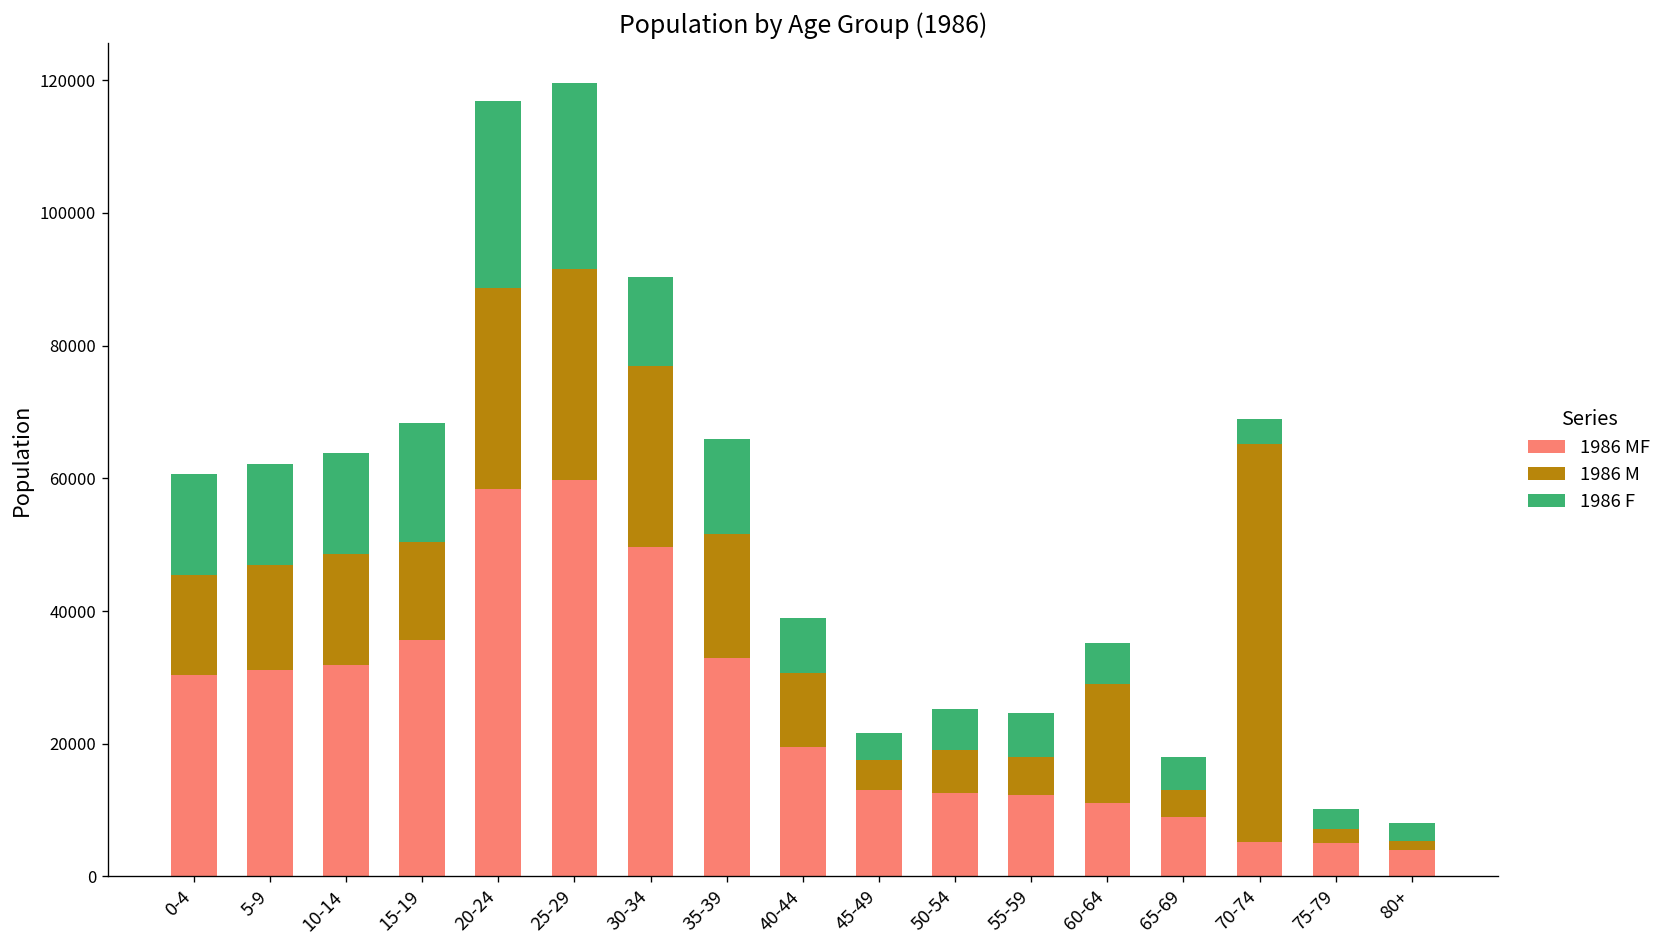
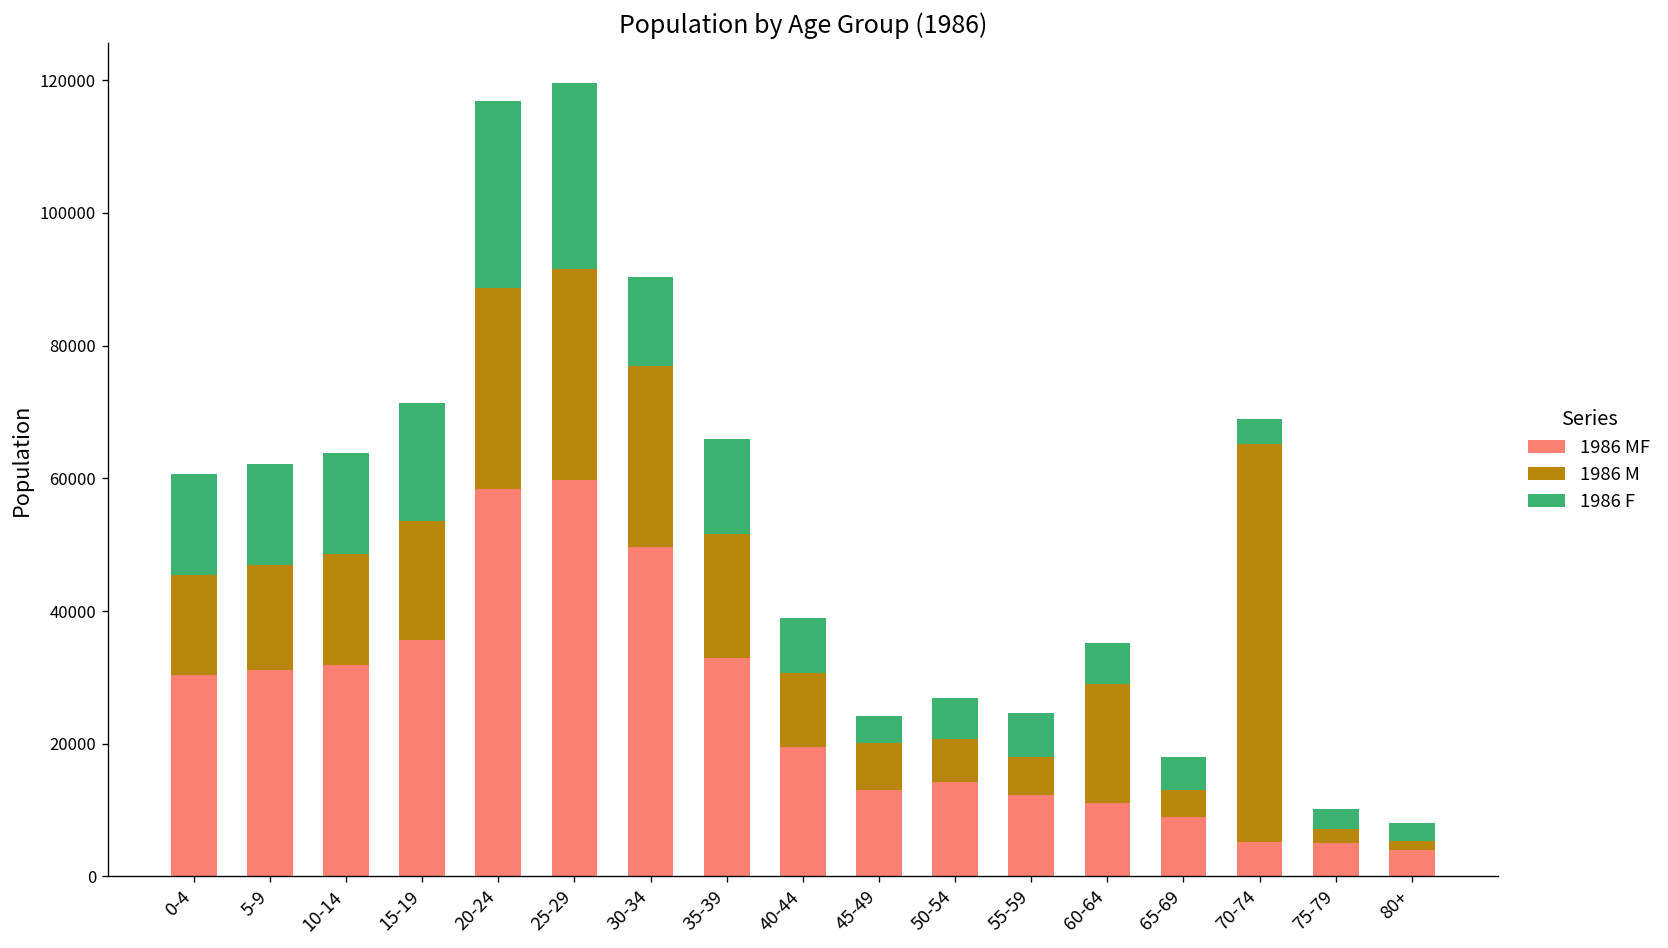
  {
    "1986 MF": {
      "0-4": 30000,
      "5-9": 31000,
      "10-14": 32000,
      "15-19": 36000,
      "20-24": 58000,
      "25-29": 60000,
      "30-34": 50000,
      "35-39": 33000,
      "40-44": 20000,
      "45-49": 13000,
-     "50-54": 13000,
+     "50-54": 14000,
      "55-59": 12000,
      "60-64": 11000,
      "65-69": 9000,
      "70-74": 5000,
      "75-79": 5000,
      "80+": 4000
    },
    "1986 M": {
      "0-4": 15000,
      "5-9": 16000,
      "10-14": 17000,
-     "15-19": 15000,
+     "15-19": 18000,
      "20-24": 30000,
      "25-29": 32000,
      "30-34": 27000,
      "35-39": 19000,
      "40-44": 11000,
-     "45-49": 5000,
+     "45-49": 7000,
      "50-54": 6000,
      "55-59": 6000,
      "60-64": 18000,
      "65-69": 4000,
      "70-74": 60000,
      "75-79": 2000,
      "80+": 1000
    },
    "1986 F": {
      "0-4": 15000,
      "5-9": 15000,
      "10-14": 15000,
      "15-19": 18000,
      "20-24": 28000,
      "25-29": 28000,
      "30-34": 13000,
      "35-39": 14000,
      "40-44": 8000,
      "45-49": 4000,
      "50-54": 6000,
      "55-59": 7000,
      "60-64": 6000,
      "65-69": 5000,
      "70-74": 4000,
      "75-79": 3000,
      "80+": 3000
    }
  }
